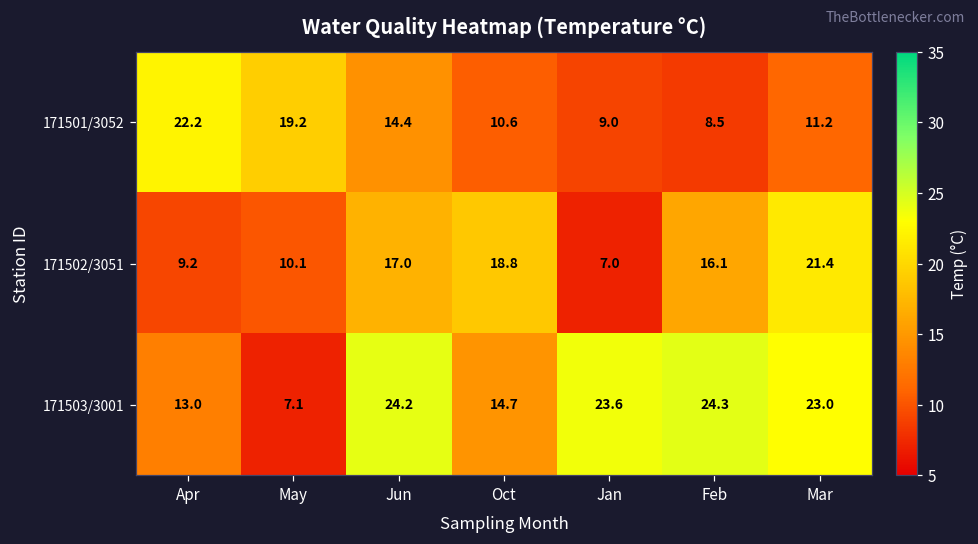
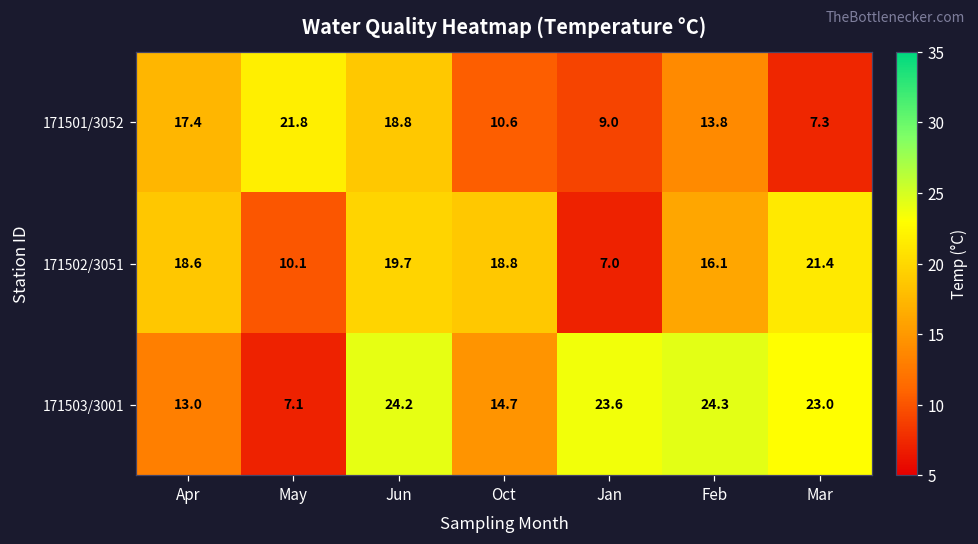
  {
    "171501/3052": {
-     "Apr": 22.2,
-     "May": 19.2,
-     "Jun": 14.4,
+     "Apr": 17.4,
+     "May": 21.8,
+     "Jun": 18.8,
      "Oct": 10.6,
      "Jan": 9.0,
-     "Feb": 8.5,
-     "Mar": 11.2
+     "Feb": 13.8,
+     "Mar": 7.3
    },
    "171502/3051": {
-     "Apr": 9.2,
+     "Apr": 18.6,
      "May": 10.1,
-     "Jun": 17.0,
+     "Jun": 19.7,
      "Oct": 18.8,
      "Jan": 7.0,
      "Feb": 16.1,
      "Mar": 21.4
    },
    "171503/3001": {
      "Apr": 13.0,
      "May": 7.1,
      "Jun": 24.2,
      "Oct": 14.7,
      "Jan": 23.6,
      "Feb": 24.3,
      "Mar": 23.0
    }
  }
